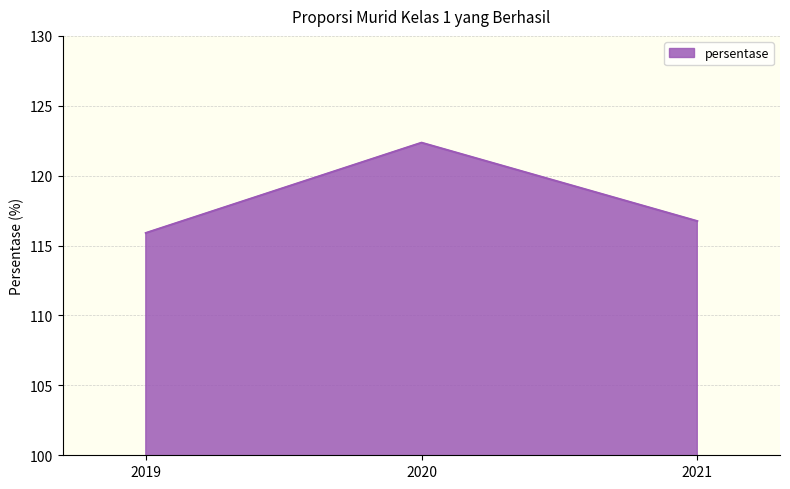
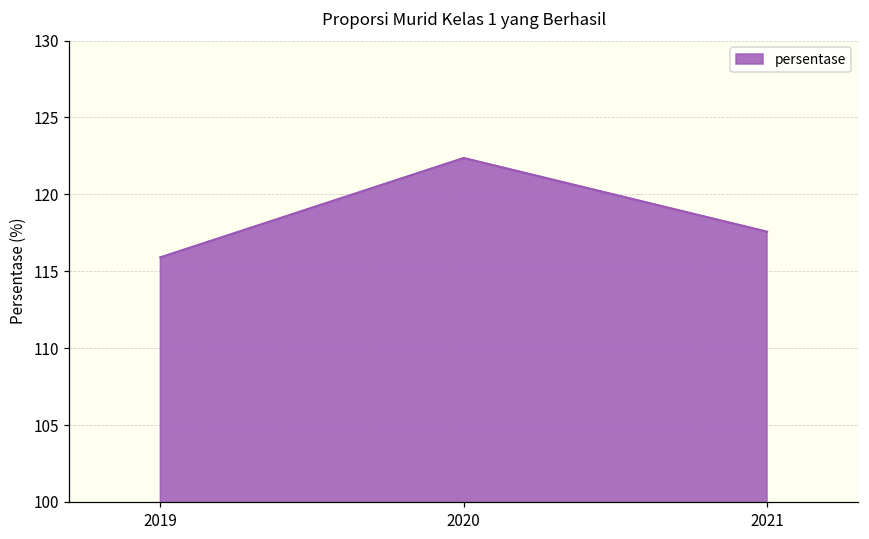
  {
    "2019": 115.9,
    "2020": 122.4,
-   "2021": 116.8
+   "2021": 117.6
  }
